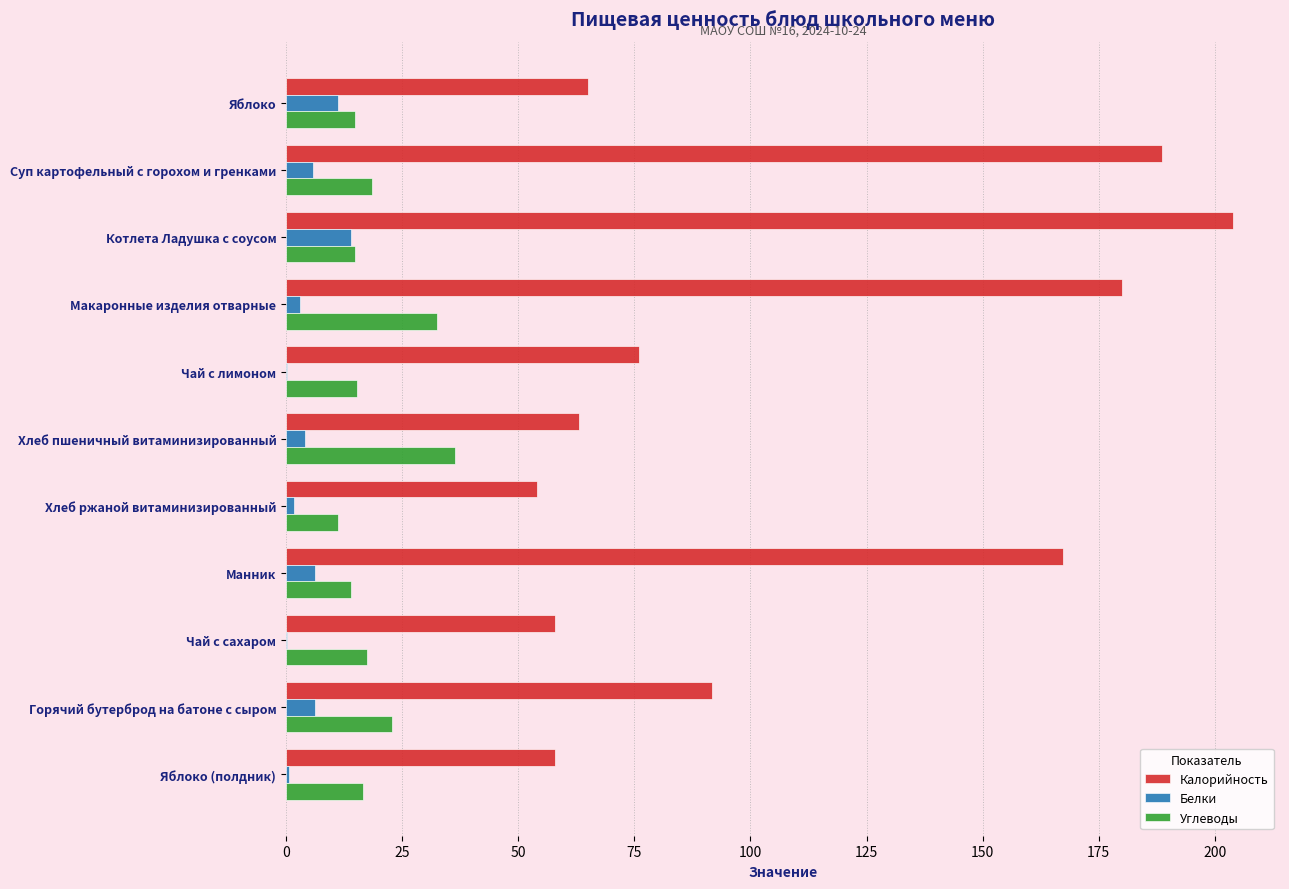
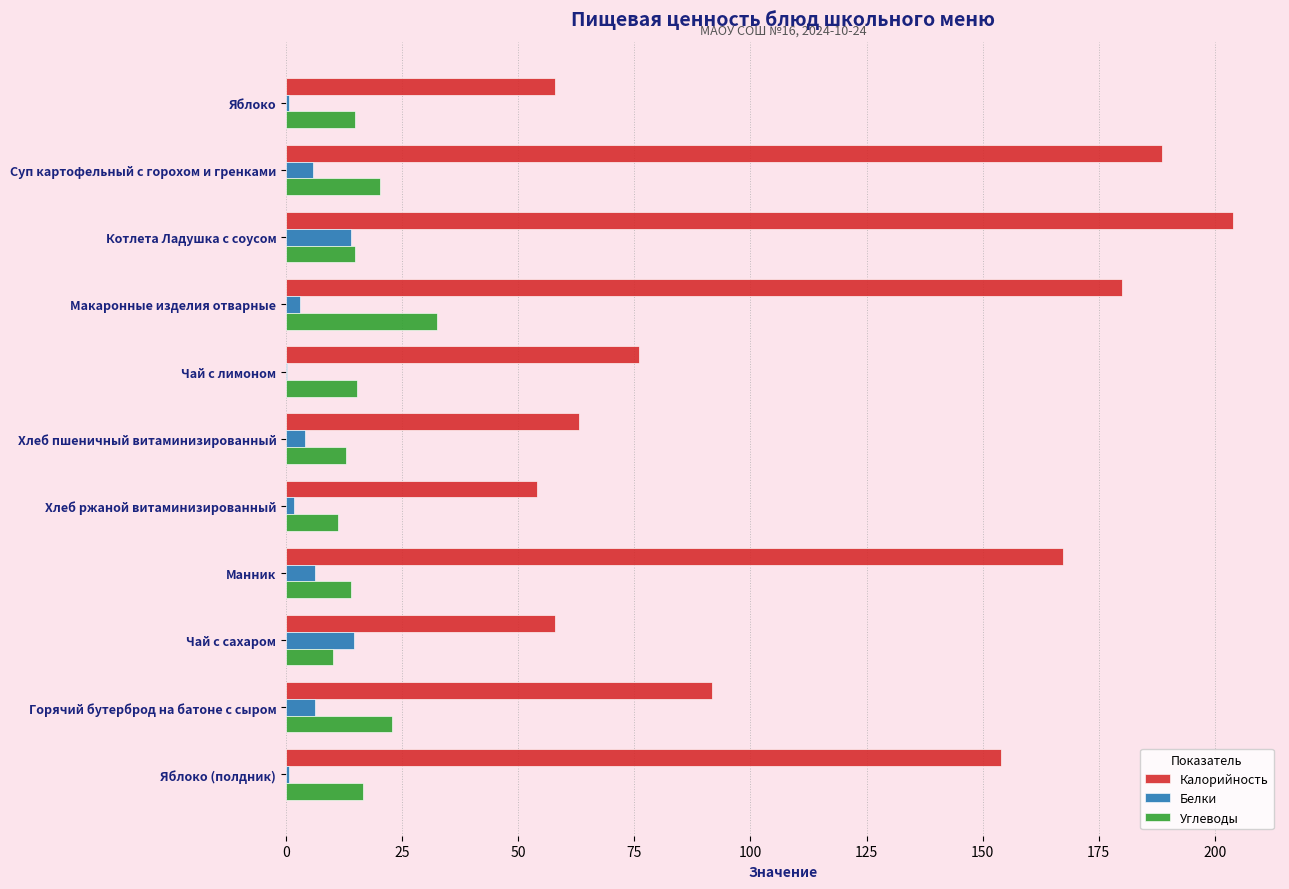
  {
    "Калорийность": {
-     "Яблоко": 65,
+     "Яблоко": 58,
      "Суп картофельный с горохом и гренками": 189,
      "Котлета Ладушка с соусом": 204,
      "Макаронные изделия отварные": 180,
      "Чай с лимоном": 76,
      "Хлеб пшеничный витаминизированный": 63,
      "Хлеб ржаной витаминизированный": 54,
      "Манник": 167,
      "Чай с сахаром": 58,
      "Горячий бутерброд на батоне с сыром": 92,
-     "Яблоко (полдник)": 58
+     "Яблоко (полдник)": 154
    },
    "Белки": {
-     "Яблоко": 11,
+     "Яблоко": 1,
      "Суп картофельный с горохом и гренками": 6,
      "Котлета Ладушка с соусом": 14,
      "Макаронные изделия отварные": 3,
      "Хлеб пшеничный витаминизированный": 4,
      "Хлеб ржаной витаминизированный": 2,
      "Манник": 6,
-     "Чай с сахаром": 0,
+     "Чай с сахаром": 15,
      "Горячий бутерброд на батоне с сыром": 6,
      "Яблоко (полдник)": 1
    },
    "Углеводы": {
      "Яблоко": 15,
-     "Суп картофельный с горохом и гренками": 18,
+     "Суп картофельный с горохом и гренками": 20,
      "Котлета Ладушка с соусом": 15,
      "Макаронные изделия отварные": 33,
      "Чай с лимоном": 15,
-     "Хлеб пшеничный витаминизированный": 36,
+     "Хлеб пшеничный витаминизированный": 13,
      "Хлеб ржаной витаминизированный": 11,
      "Манник": 14,
-     "Чай с сахаром": 18,
+     "Чай с сахаром": 10,
      "Горячий бутерброд на батоне с сыром": 23,
      "Яблоко (полдник)": 17
    }
  }
